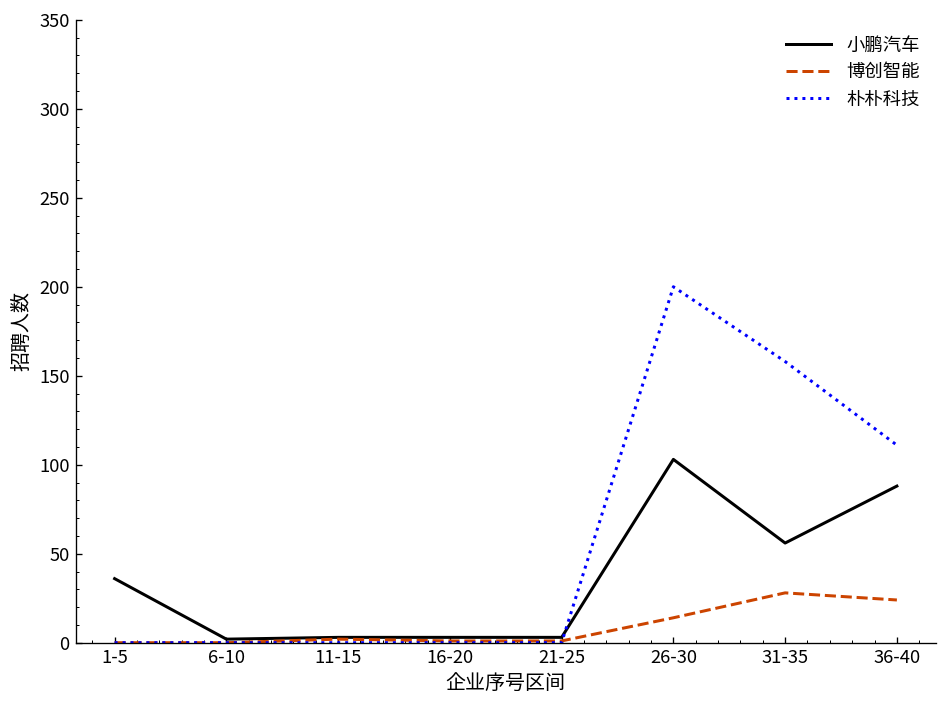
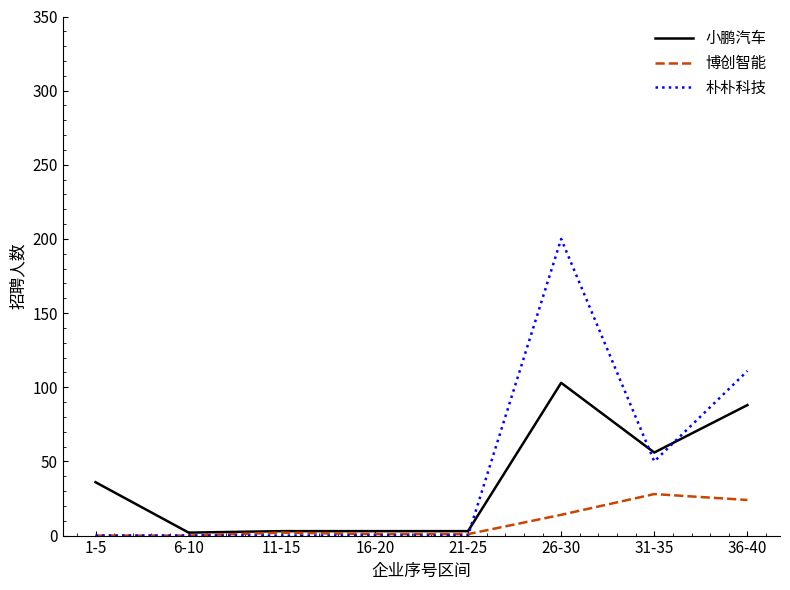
  {
    "小鹏汽车": {
      "1-5": 36,
      "6-10": 2,
      "16-20": 3,
      "21-25": 3,
      "26-30": 103,
      "31-35": 56,
      "36-40": 88
    },
    "博创智能": {
      "26-30": 14,
      "31-35": 28,
      "36-40": 24
    },
    "朴朴科技": {
      "11-15": 0,
      "26-30": 200,
-     "31-35": 158,
+     "31-35": 50,
      "36-40": 111
    }
  }
